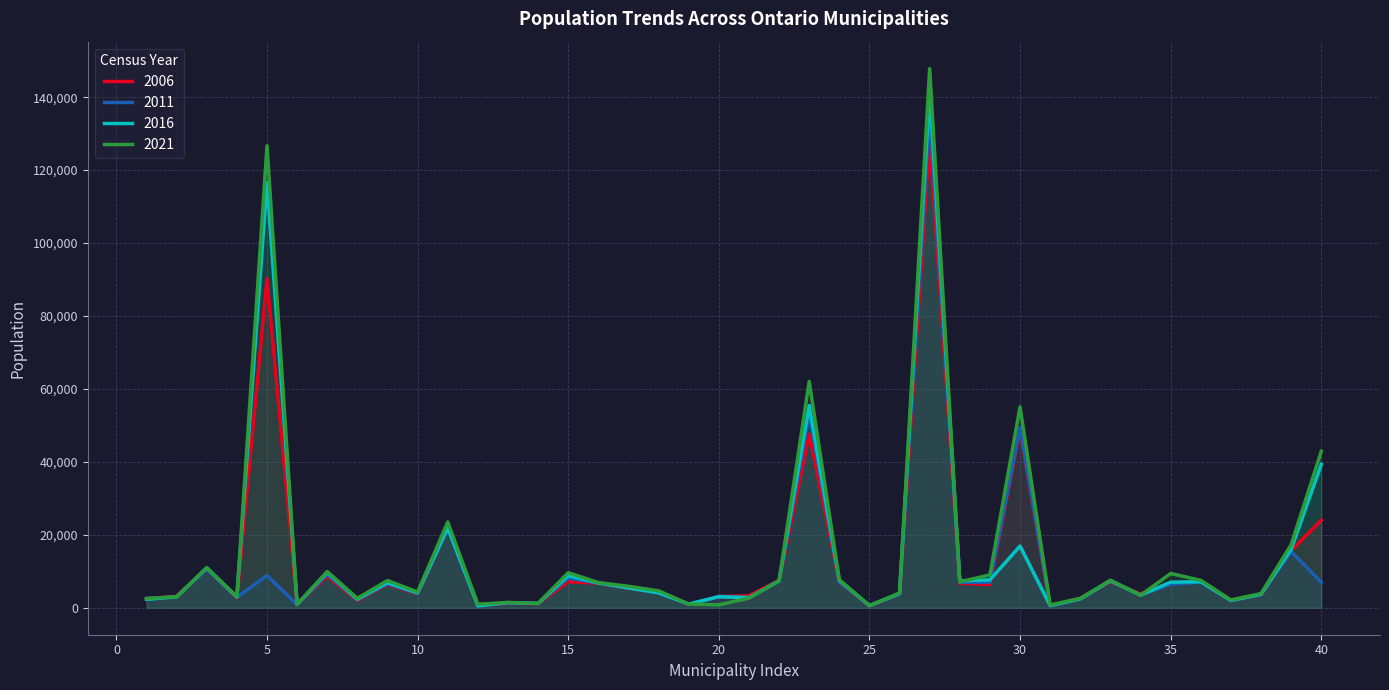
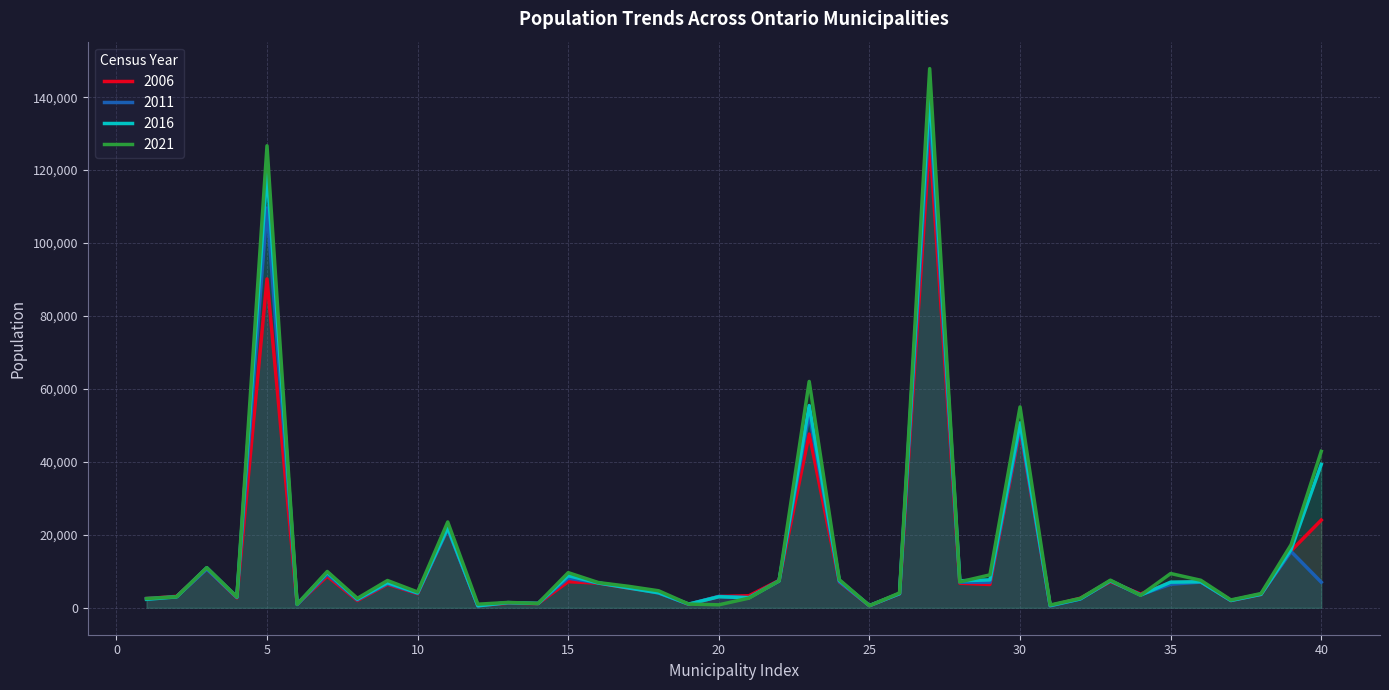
  {
    "2006": {
      "5": "90,000",
      "15": "7,000",
      "40": "24,000"
    },
    "2011": {
-     "5": "9,000",
+     "5": "110,000",
      "40": "7,000"
    },
    "2016": {
-     "5": "117,000",
-     "30": "17,000",
+     "5": "120,000",
+     "30": "51,000",
      "40": "39,000"
    },
    "2021": {
      "5": "127,000",
      "15": "10,000",
      "20": "1,000",
      "30": "55,000",
      "35": "9,000",
      "40": "43,000"
    }
  }
